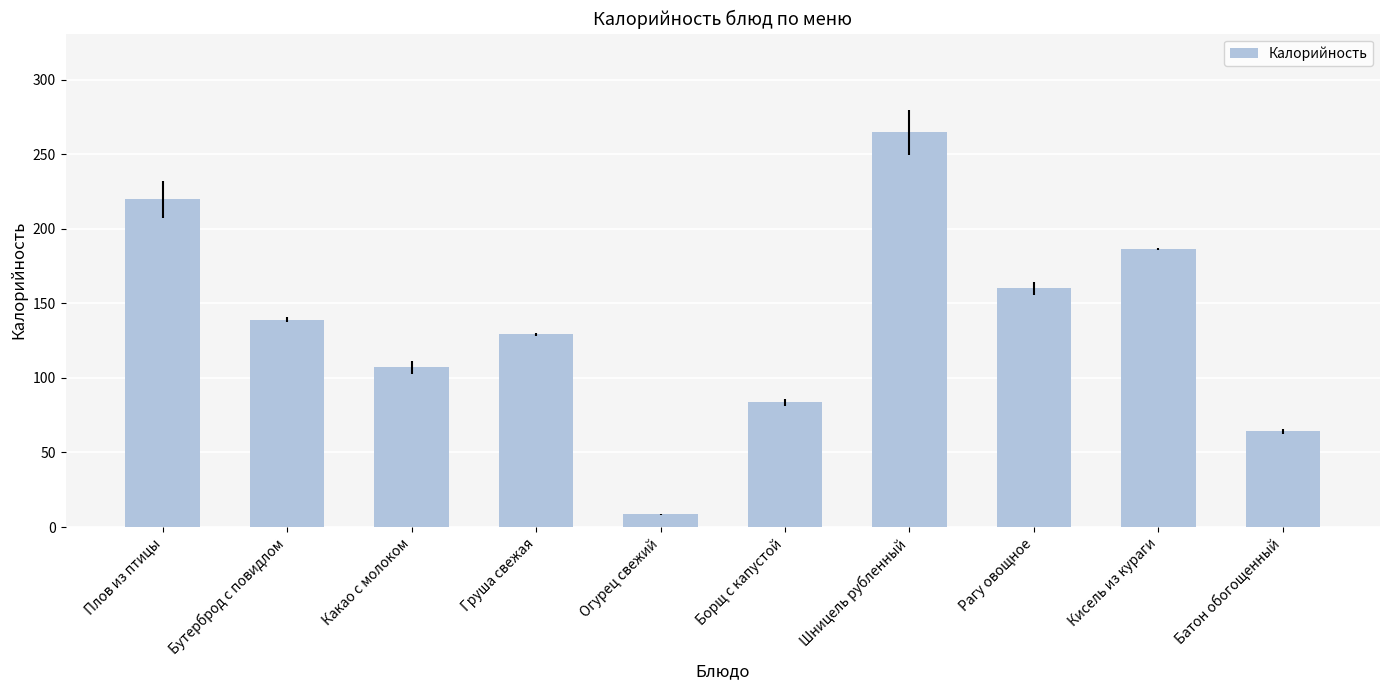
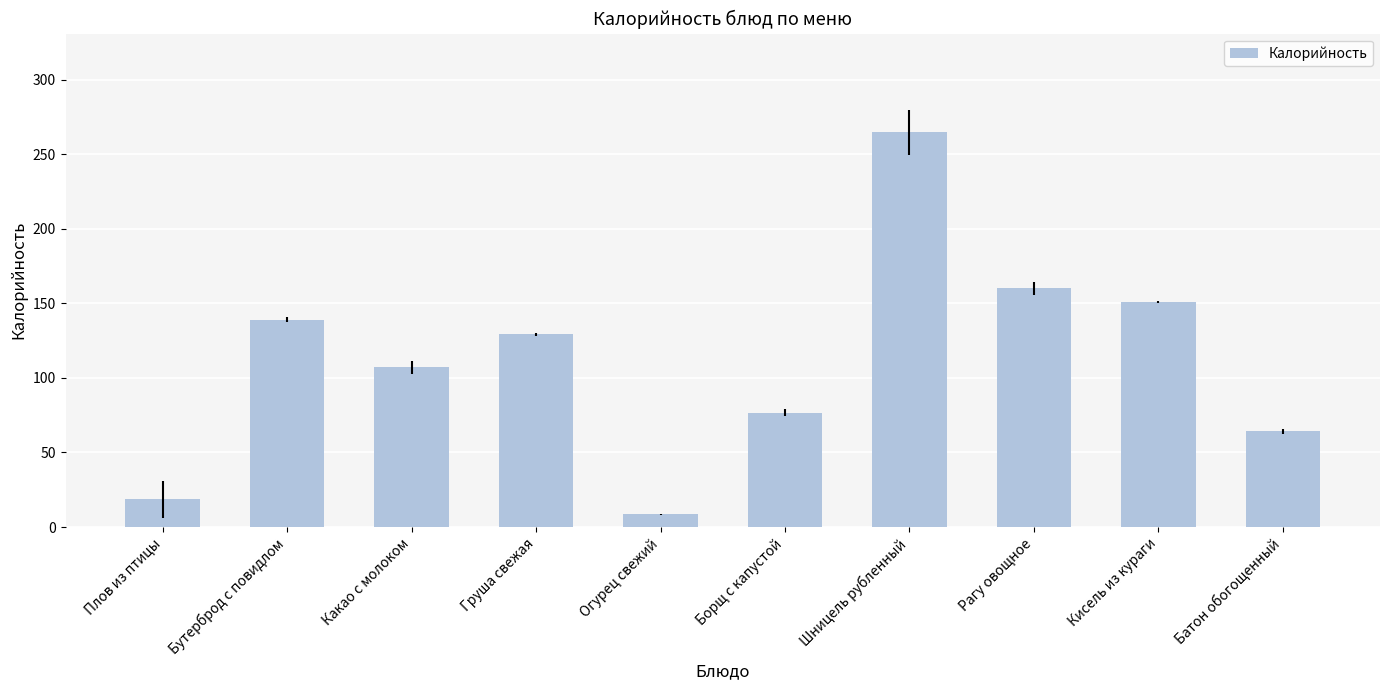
  {
-   "Плов из птицы": 220,
+   "Плов из птицы": 19,
    "Бутерброд с повидлом": 139,
    "Какао с молоком": 107,
    "Груша свежая": 129,
    "Огурец свежий": 8,
-   "Борщ с капустой": 84,
+   "Борщ с капустой": 77,
    "Шницель рубленный": 265,
    "Рагу овощное": 160,
-   "Кисель из кураги": 186,
+   "Кисель из кураги": 151,
    "Батон обогощенный": 64
  }
